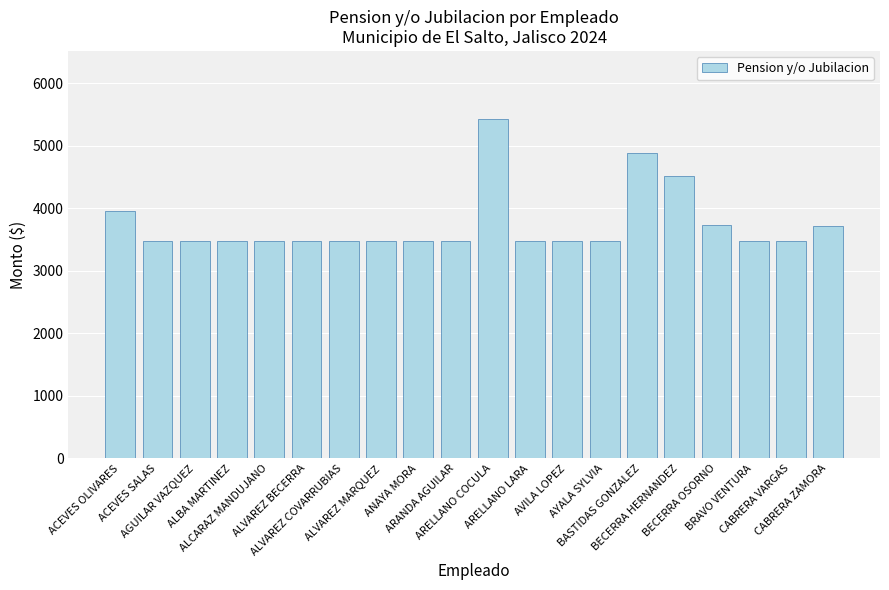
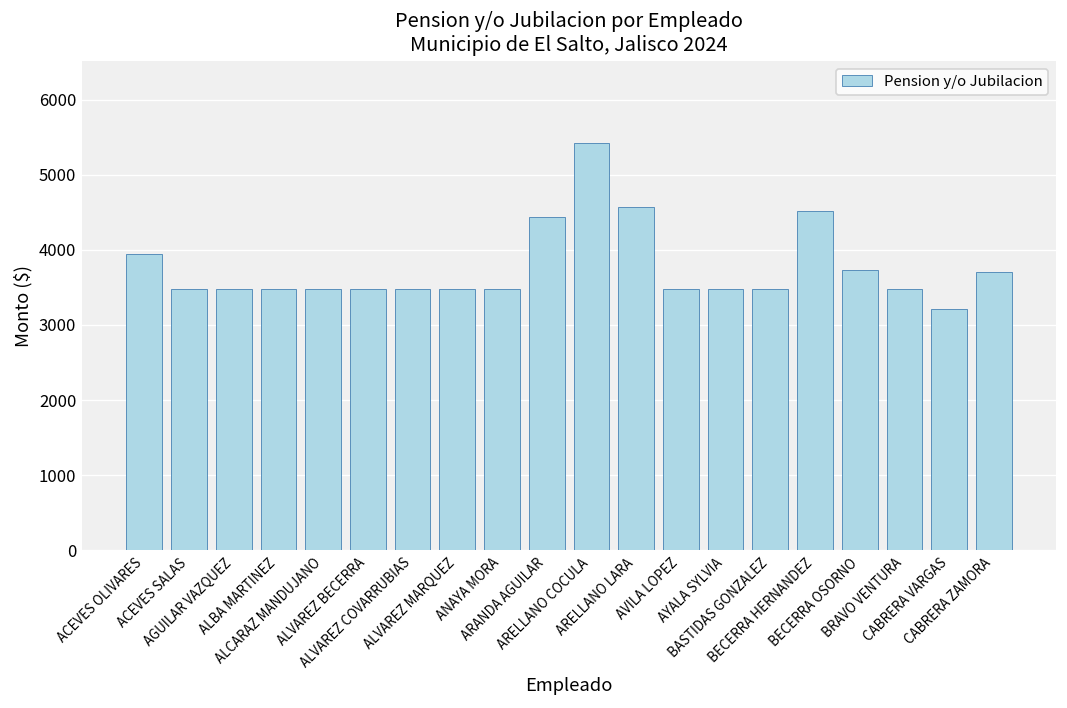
  {
    "ACEVES OLIVARES": 4000,
    "ACEVES SALAS": 3500,
    "AGUILAR VAZQUEZ": 3500,
    "ALBA MARTINEZ": 3500,
    "ALCARAZ MANDUJANO": 3500,
    "ALVAREZ BECERRA": 3500,
    "ALVAREZ COVARRUBIAS": 3500,
    "ALVAREZ MARQUEZ": 3500,
    "ANAYA MORA": 3500,
-   "ARANDA AGUILAR": 3500,
+   "ARANDA AGUILAR": 4400,
    "ARELLANO COCULA": 5400,
-   "ARELLANO LARA": 3500,
+   "ARELLANO LARA": 4600,
    "AVILA LOPEZ": 3500,
    "AYALA SYLVIA": 3500,
-   "BASTIDAS GONZALEZ": 4900,
+   "BASTIDAS GONZALEZ": 3500,
    "BECERRA HERNANDEZ": 4500,
    "BECERRA OSORNO": 3700,
    "BRAVO VENTURA": 3500,
-   "CABRERA VARGAS": 3500,
+   "CABRERA VARGAS": 3200,
    "CABRERA ZAMORA": 3700
  }
